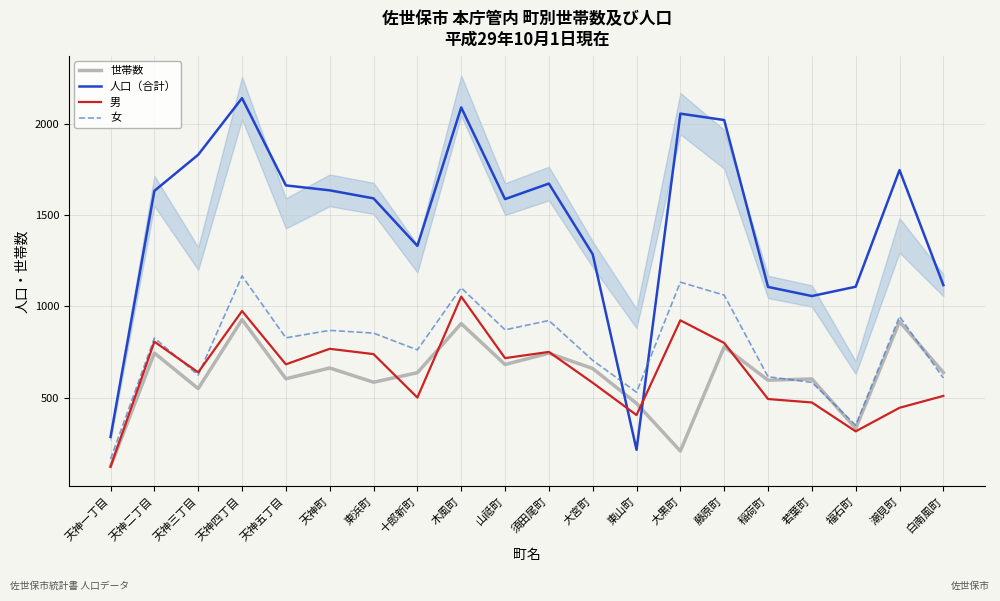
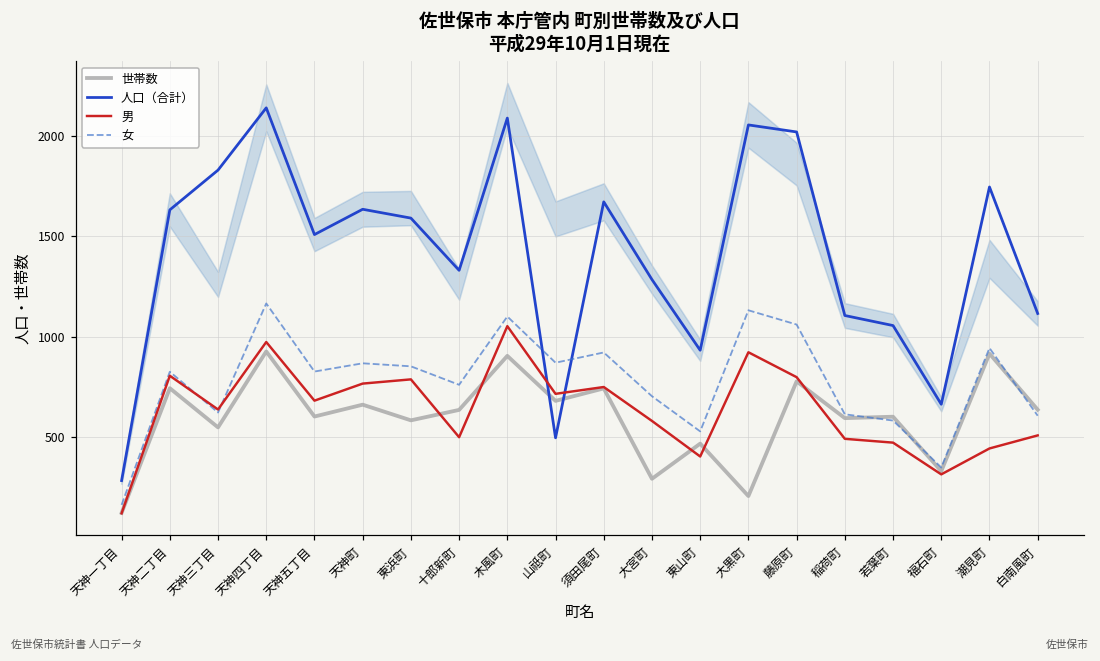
  {
    "世帯数": {
      "天神二丁目": 740,
      "天神三丁目": 550,
      "天神四丁目": 930,
      "天神五丁目": 600,
      "天神町": 660,
      "東浜町": 580,
      "十郎新町": 640,
      "木風町": 910,
      "山祗町": 680,
-     "大宮町": 660,
+     "大宮町": 290,
      "東山町": 470,
      "大黒町": 210,
      "藤原町": 780,
      "稲荷町": 600,
      "若葉町": 600,
      "福石町": 330,
      "潮見町": 920,
      "白南風町": 640
    },
    "人口（合計）": {
      "天神一丁目": 280,
      "天神二丁目": 1630,
      "天神三丁目": 1830,
      "天神四丁目": 2140,
-     "天神五丁目": 1660,
+     "天神五丁目": 1510,
      "天神町": 1640,
      "東浜町": 1590,
      "木風町": 2090,
-     "山祗町": 1590,
+     "山祗町": 500,
      "須田尾町": 1670,
      "大宮町": 1290,
-     "東山町": 210,
+     "東山町": 930,
      "大黒町": 2060,
      "藤原町": 2020,
      "稲荷町": 1110,
      "若葉町": 1060,
-     "福石町": 1110,
+     "福石町": 660,
      "潮見町": 1750,
      "白南風町": 1120
    },
    "男": {
      "天神二丁目": 810,
      "天神三丁目": 640,
      "天神四丁目": 970,
      "天神五丁目": 680,
      "天神町": 770,
-     "東浜町": 740,
+     "東浜町": 790,
      "十郎新町": 500,
      "木風町": 1050,
      "山祗町": 720,
      "大宮町": 580,
      "東山町": 400,
      "大黒町": 920,
      "藤原町": 800,
      "稲荷町": 490,
      "若葉町": 470,
      "福石町": 320,
      "潮見町": 440,
      "白南風町": 510
    }
  }
